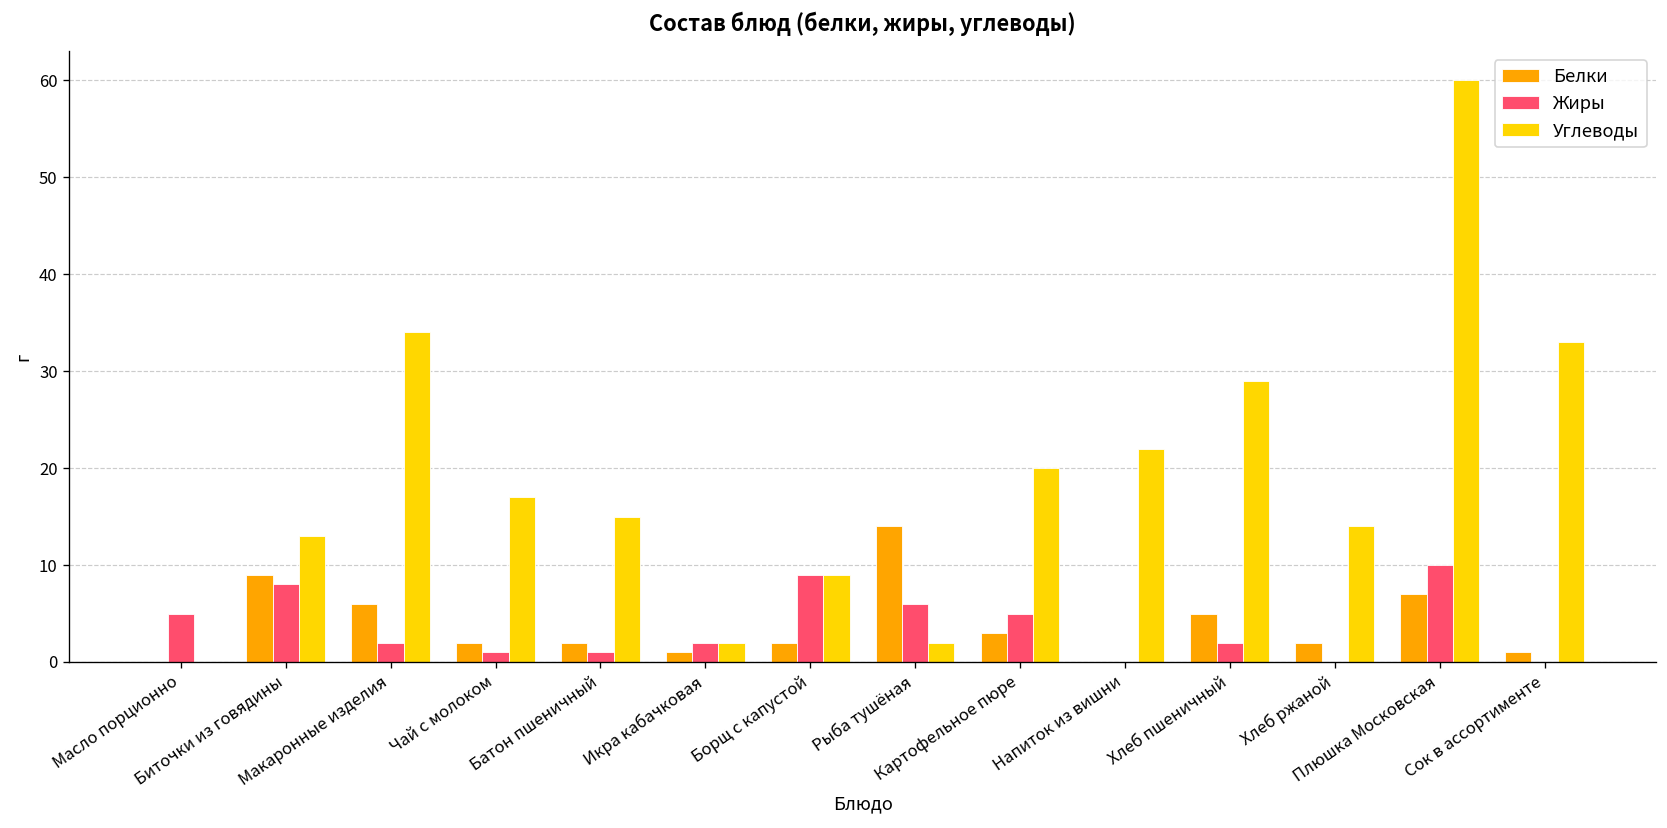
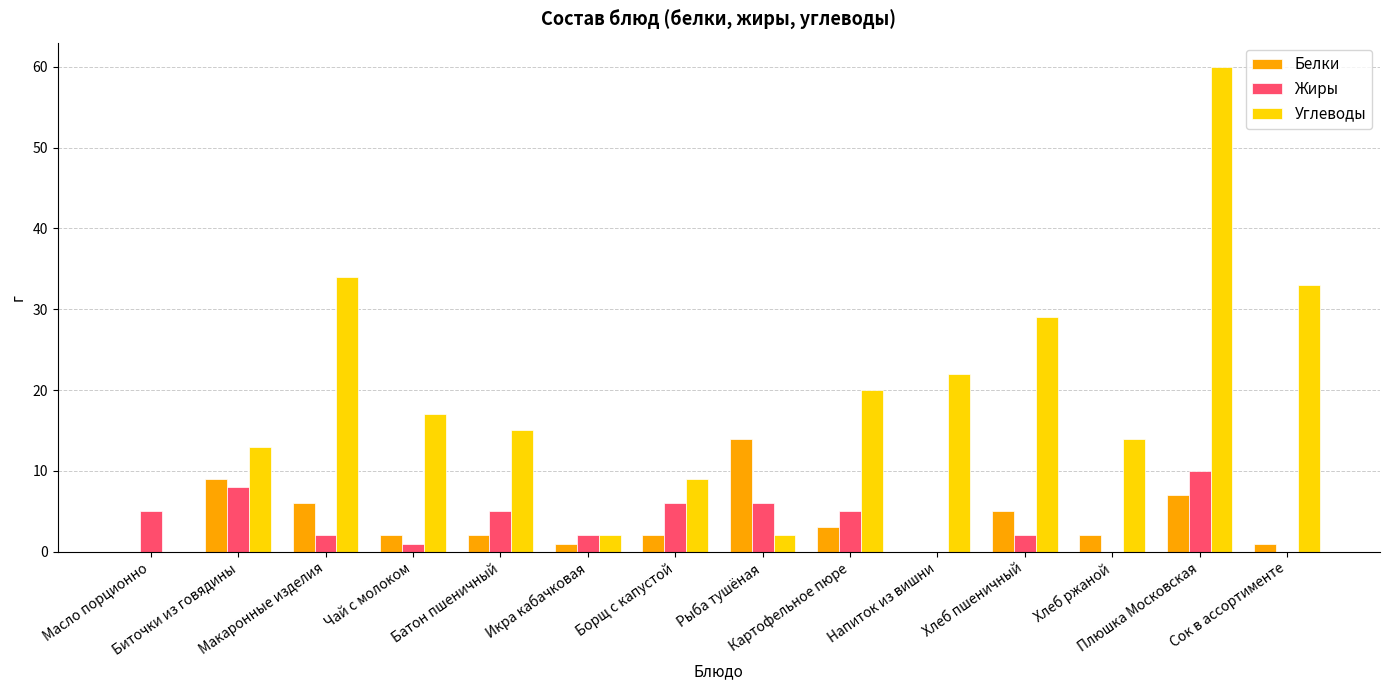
  {
    "Жиры": {
      "Масло порционно": 5,
      "Биточки из говядины": 8,
      "Макаронные изделия": 2,
      "Чай с молоком": 1,
-     "Батон пшеничный": 1,
+     "Батон пшеничный": 5,
      "Икра кабачковая": 2,
-     "Борщ с капустой": 9,
+     "Борщ с капустой": 6,
      "Рыба тушёная": 6,
      "Картофельное пюре": 5,
      "Напиток из вишни": 0,
      "Хлеб пшеничный": 2,
      "Хлеб ржаной": 0,
      "Плюшка Московская": 10,
      "Сок в ассортименте": 0
    }
  }
